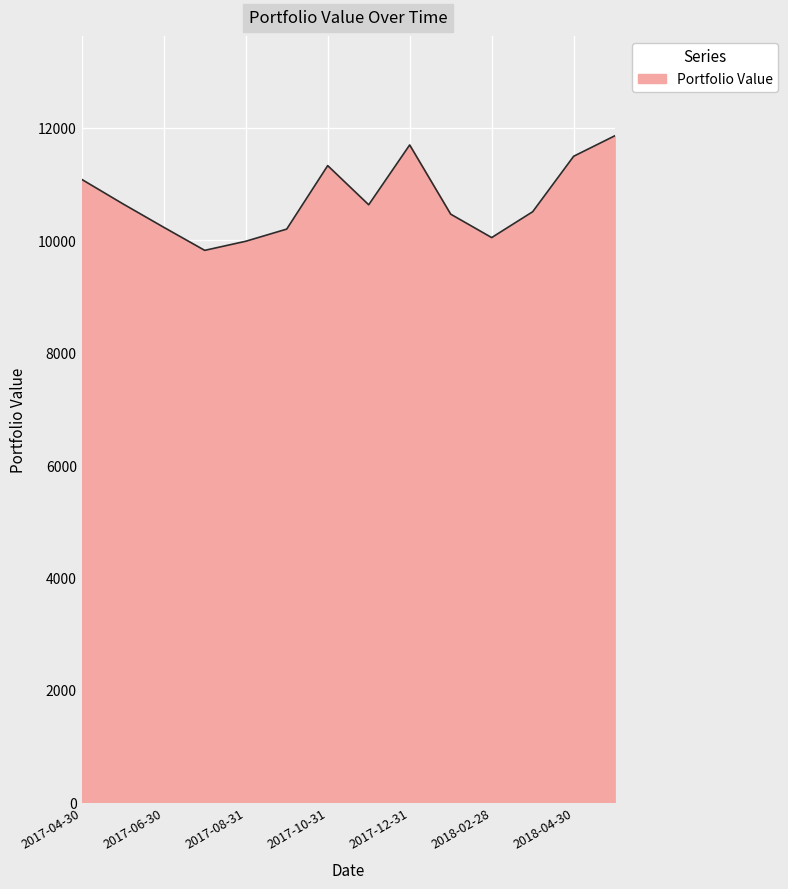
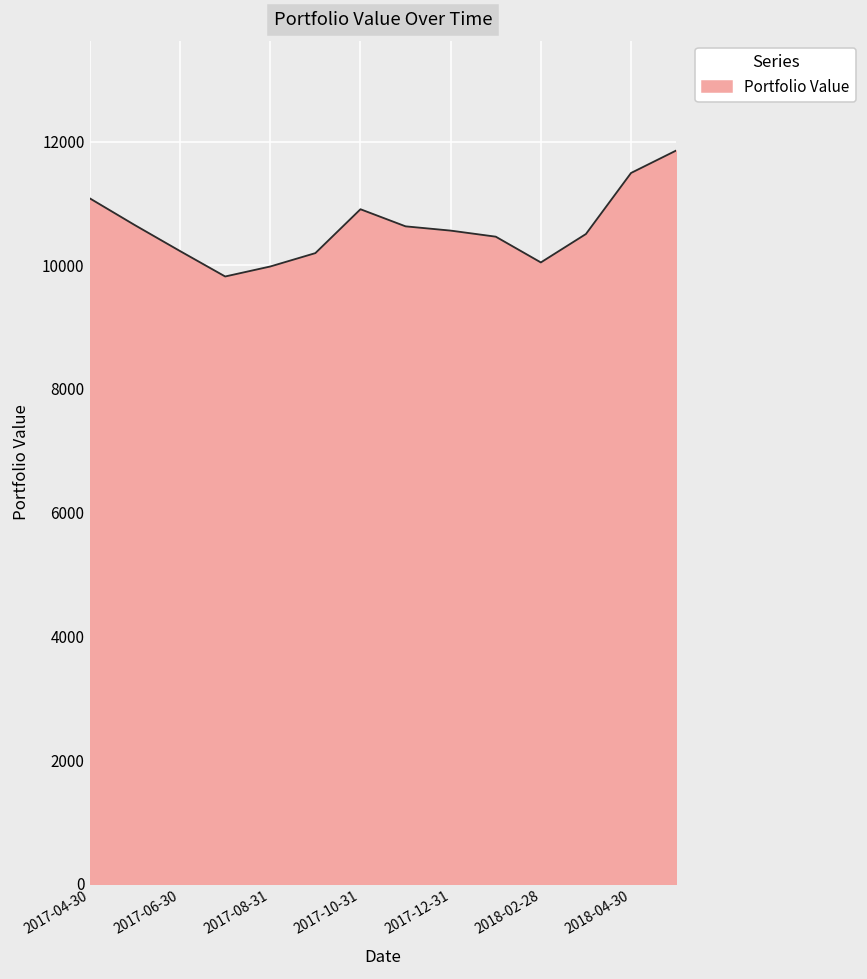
  {
    "2017-04-30": 11100,
    "2017-06-30": 10200,
    "2017-08-31": 10000,
-   "2017-10-31": 11300,
-   "2017-12-31": 11700,
+   "2017-10-31": 10900,
+   "2017-12-31": 10600,
    "2018-02-28": 10000,
    "2018-04-30": 11500
  }
